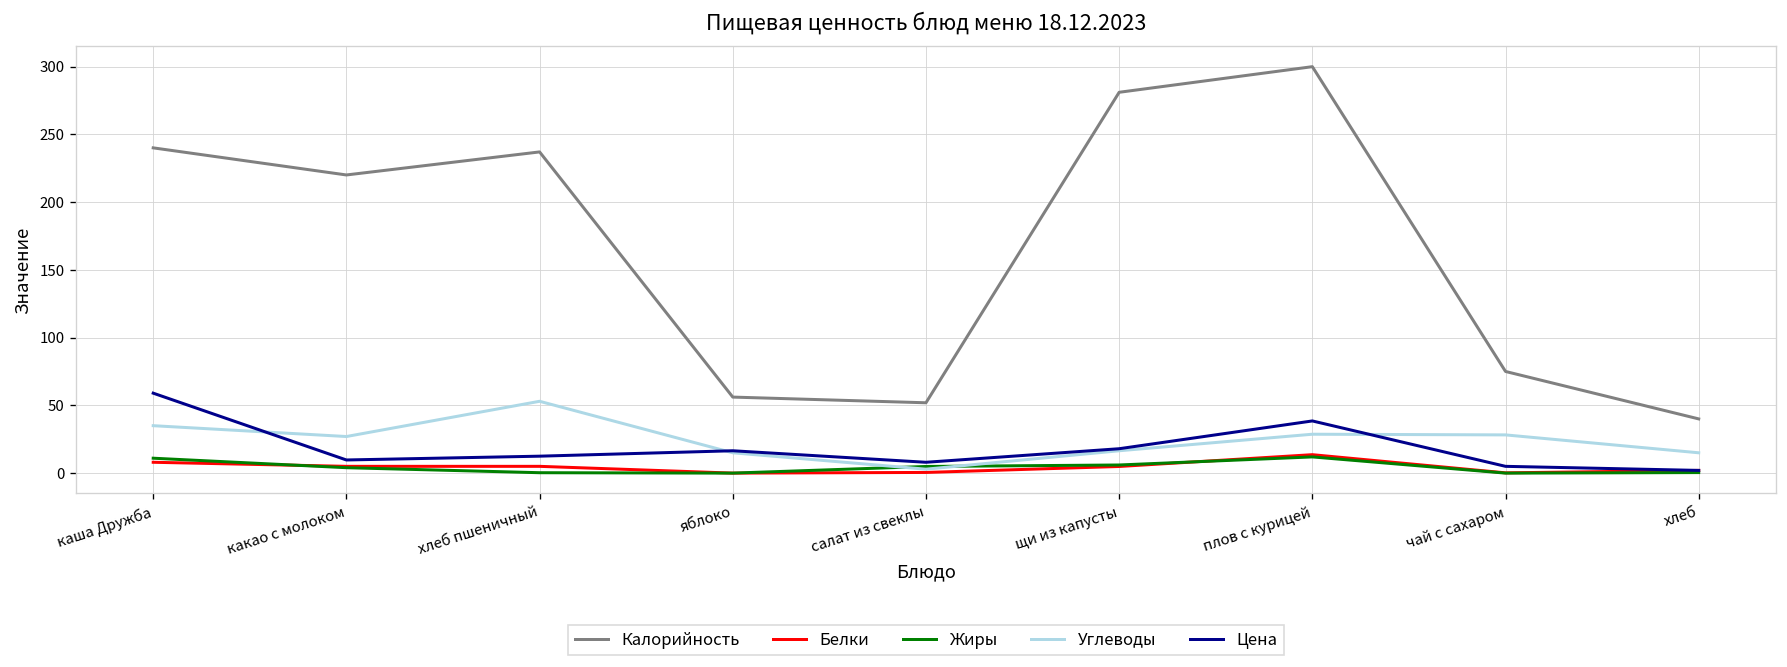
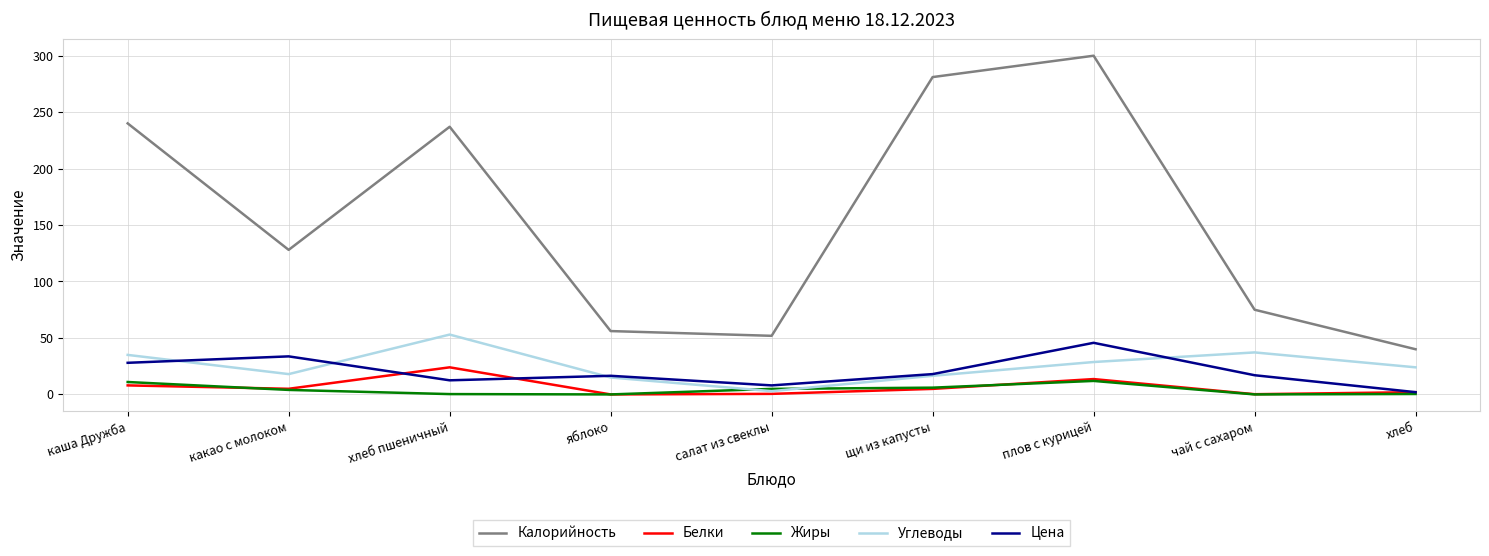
  {
    "Калорийность": {
      "каша Дружба": 240,
-     "какао с молоком": 220,
+     "какао с молоком": 128,
      "хлеб пшеничный": 237,
      "яблоко": 56,
      "салат из свеклы": 52,
      "щи из капусты": 281,
      "плов с курицей": 300,
      "чай с сахаром": 75,
      "хлеб": 40
    },
    "Белки": {
      "каша Дружба": 8,
-     "хлеб пшеничный": 5,
+     "хлеб пшеничный": 24,
      "салат из свеклы": 1
    },
    "Жиры": {
      "каша Дружба": 11,
      "хлеб пшеничный": 0
    },
    "Углеводы": {
      "каша Дружба": 35,
-     "какао с молоком": 27,
+     "какао с молоком": 18,
      "хлеб пшеничный": 53,
      "плов с курицей": 29,
-     "чай с сахаром": 28,
-     "хлеб": 15
+     "чай с сахаром": 37,
+     "хлеб": 24
    },
    "Цена": {
-     "каша Дружба": 59,
-     "какао с молоком": 10,
+     "каша Дружба": 28,
+     "какао с молоком": 34,
      "хлеб пшеничный": 13,
      "салат из свеклы": 8,
-     "плов с курицей": 39,
-     "чай с сахаром": 5
+     "плов с курицей": 46,
+     "чай с сахаром": 17
    }
  }
